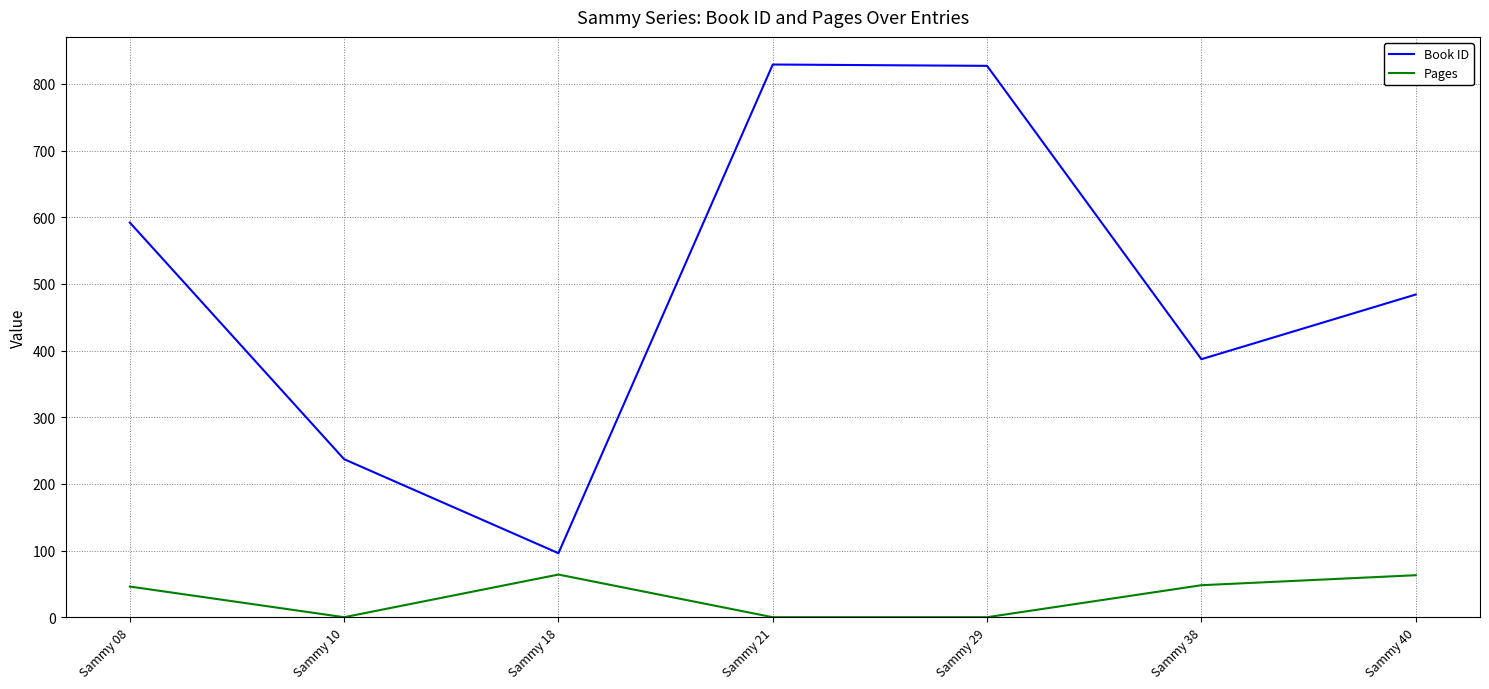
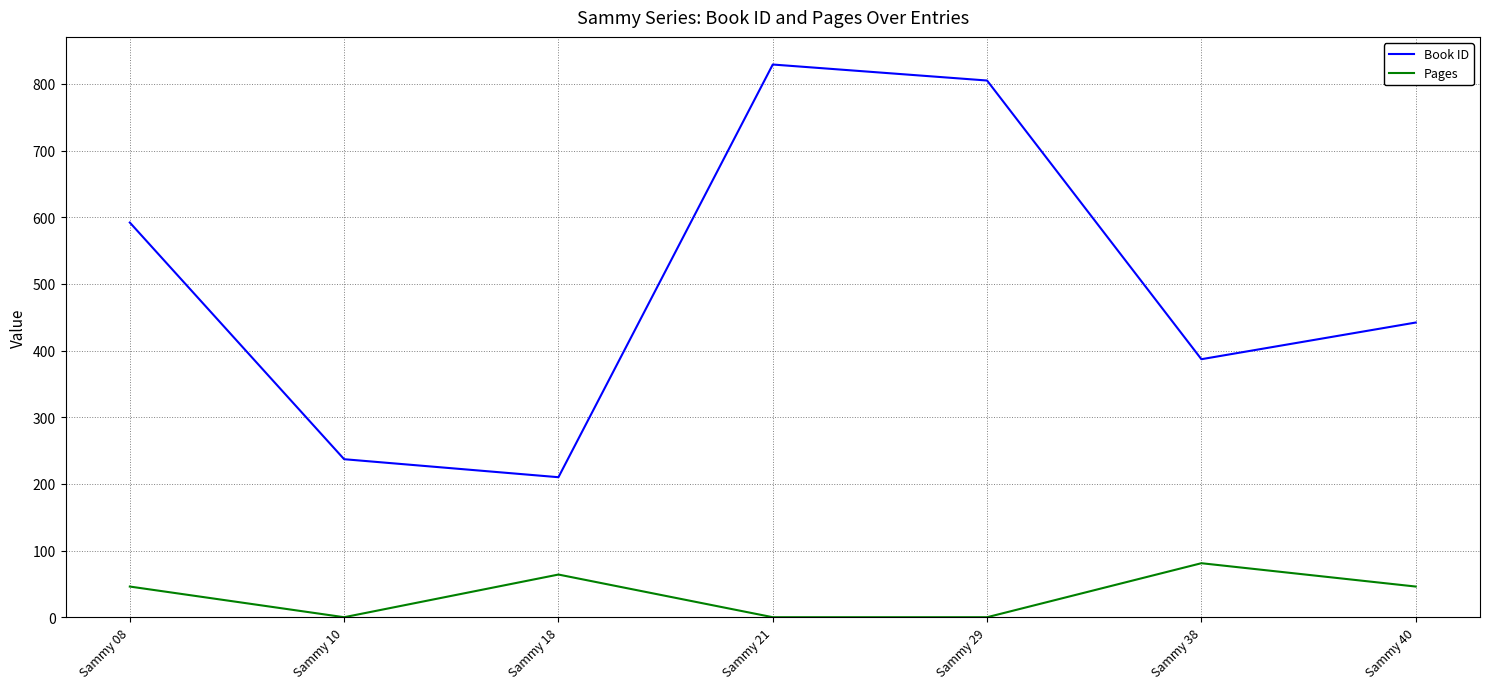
  {
    "Book ID": {
      "Sammy 08": 590,
      "Sammy 10": 240,
-     "Sammy 18": 100,
+     "Sammy 18": 210,
      "Sammy 21": 830,
-     "Sammy 29": 830,
+     "Sammy 29": 810,
      "Sammy 38": 390,
-     "Sammy 40": 480
+     "Sammy 40": 440
    },
    "Pages": {
      "Sammy 08": 50,
      "Sammy 10": 0,
      "Sammy 18": 60,
      "Sammy 21": 0,
      "Sammy 29": 0,
-     "Sammy 38": 50,
-     "Sammy 40": 60
+     "Sammy 38": 80,
+     "Sammy 40": 50
    }
  }
